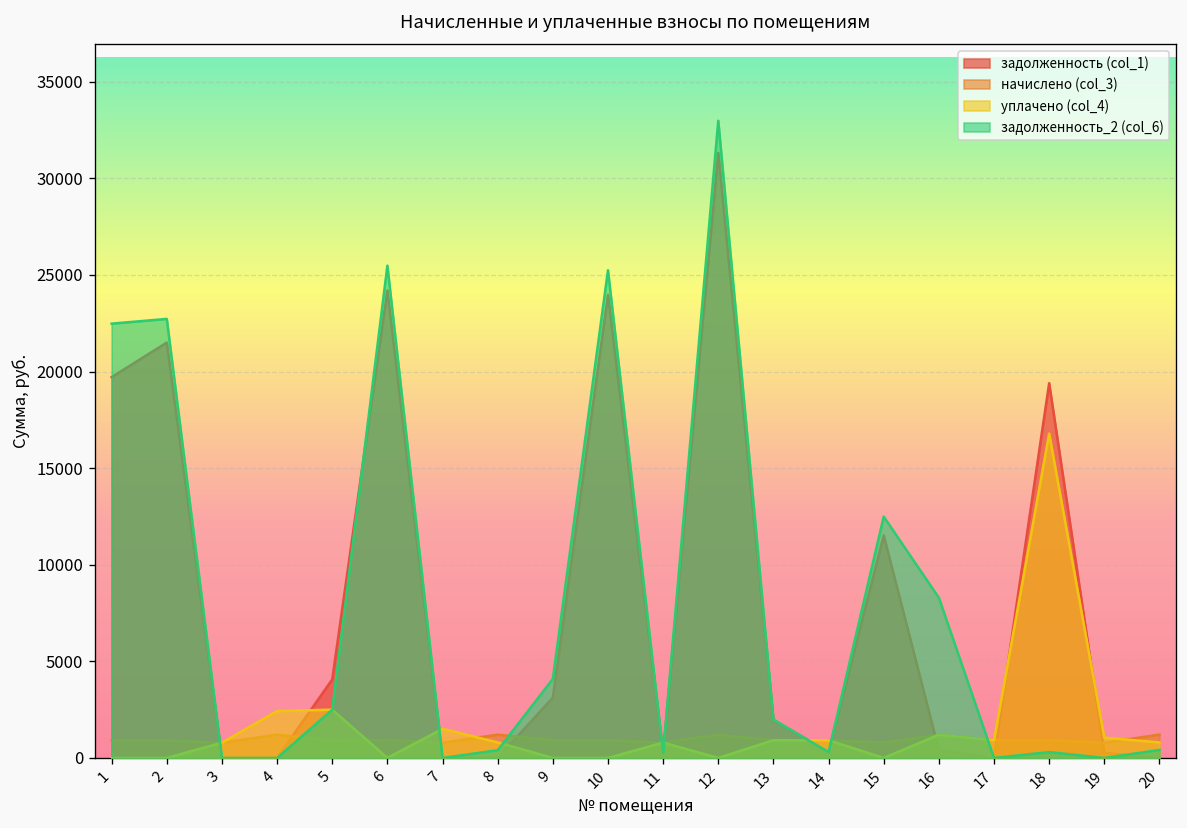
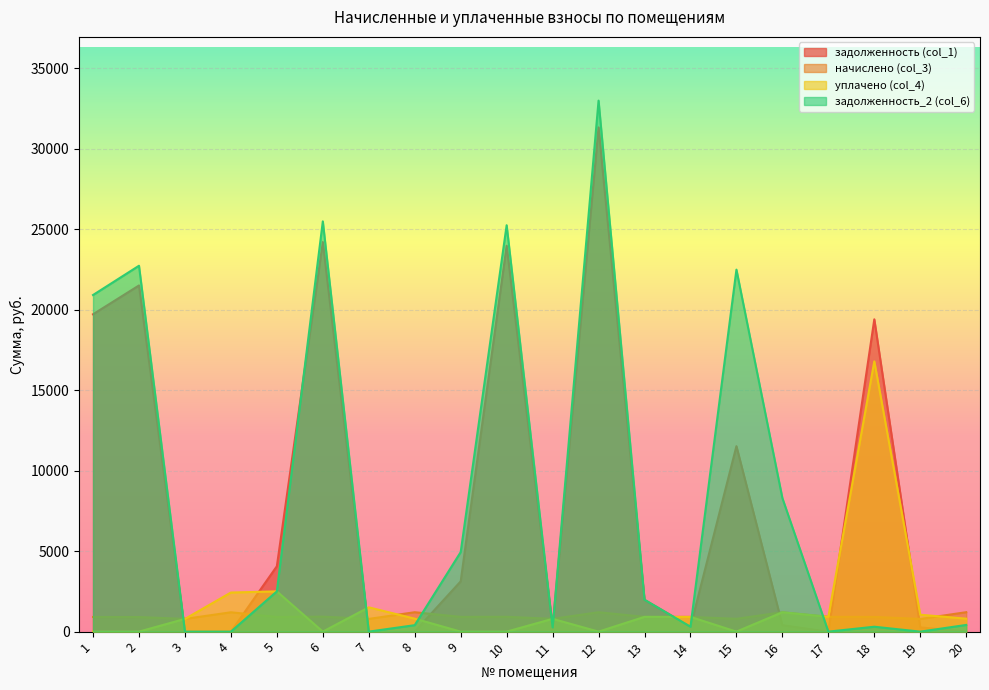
  {
    "уплачено (col_4)": {
      "1": 0,
      "2": 0,
      "4": 2400,
      "6": 0,
      "7": 1500,
      "8": 800,
      "9": 0,
      "10": 0,
      "12": 0,
      "15": 0,
      "18": 16800,
      "19": 1100,
      "20": 800
    },
    "задолженность_2 (col_6)": {
-     "1": 22500,
+     "1": 20900,
      "2": 22700,
      "6": 25500,
      "8": 400,
-     "9": 4100,
+     "9": 4900,
      "10": 25200,
      "12": 33000,
-     "15": 12500,
+     "15": 22500,
      "16": 8300,
      "18": 300,
      "19": 0,
      "20": 400
    }
  }
